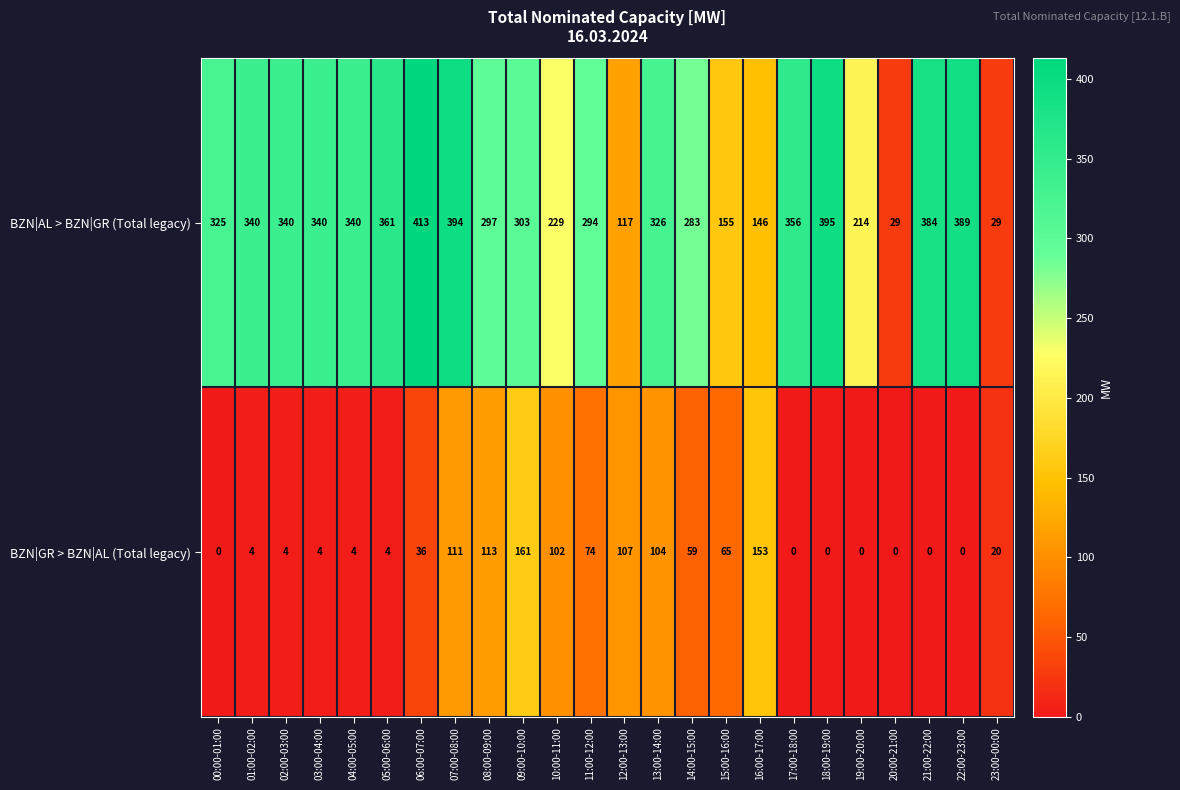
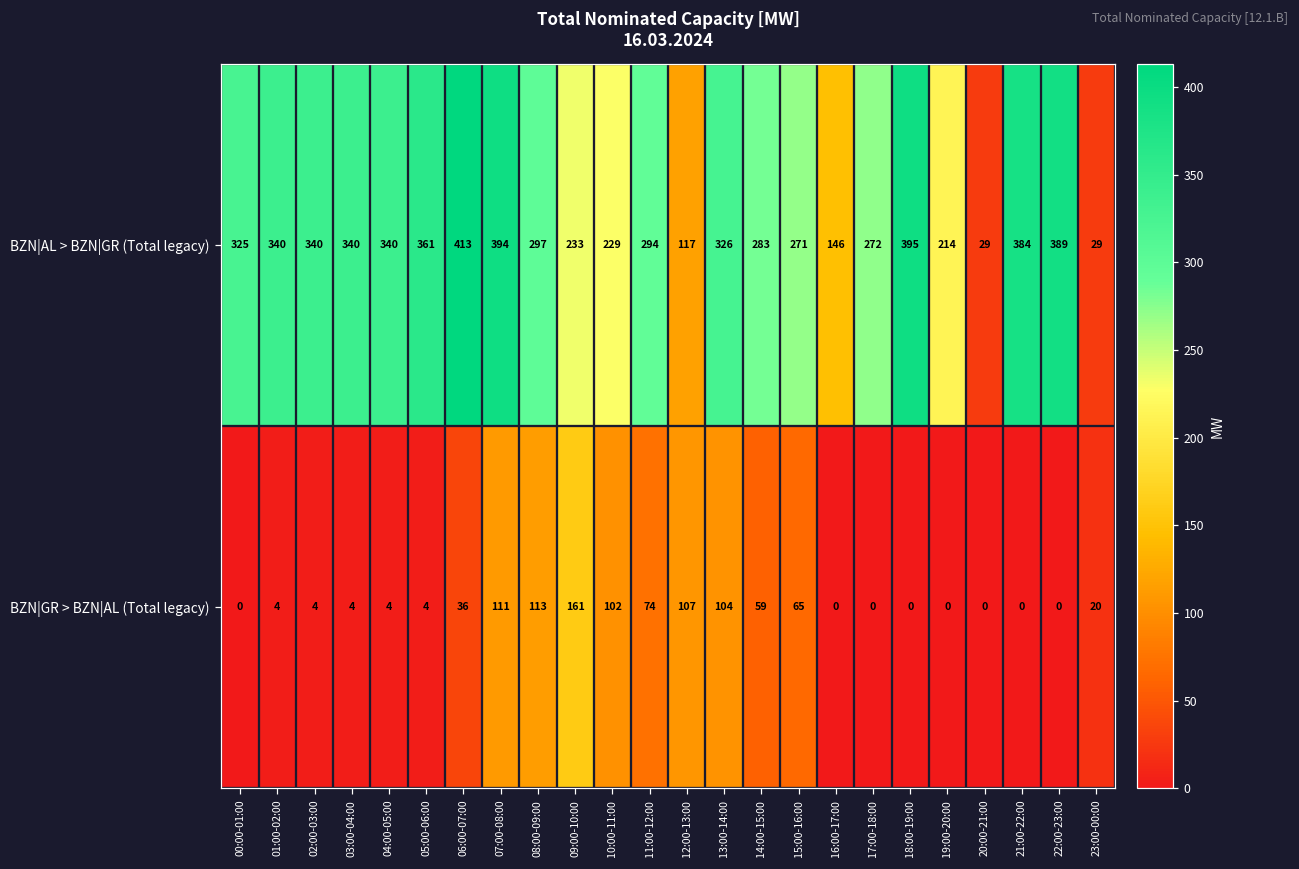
  {
    "BZN|AL > BZN|GR (Total legacy)": {
      "00:00-01:00": 325,
      "01:00-02:00": 340,
      "02:00-03:00": 340,
      "03:00-04:00": 340,
      "04:00-05:00": 340,
      "05:00-06:00": 361,
      "06:00-07:00": 413,
      "07:00-08:00": 394,
      "08:00-09:00": 297,
-     "09:00-10:00": 303,
+     "09:00-10:00": 233,
      "10:00-11:00": 229,
      "11:00-12:00": 294,
      "12:00-13:00": 117,
      "13:00-14:00": 326,
      "14:00-15:00": 283,
-     "15:00-16:00": 155,
+     "15:00-16:00": 271,
      "16:00-17:00": 146,
-     "17:00-18:00": 356,
+     "17:00-18:00": 272,
      "18:00-19:00": 395,
      "19:00-20:00": 214,
      "20:00-21:00": 29,
      "21:00-22:00": 384,
      "22:00-23:00": 389,
      "23:00-00:00": 29
    },
    "BZN|GR > BZN|AL (Total legacy)": {
      "00:00-01:00": 0,
      "01:00-02:00": 4,
      "02:00-03:00": 4,
      "03:00-04:00": 4,
      "04:00-05:00": 4,
      "05:00-06:00": 4,
      "06:00-07:00": 36,
      "07:00-08:00": 111,
      "08:00-09:00": 113,
      "09:00-10:00": 161,
      "10:00-11:00": 102,
      "11:00-12:00": 74,
      "12:00-13:00": 107,
      "13:00-14:00": 104,
      "14:00-15:00": 59,
      "15:00-16:00": 65,
-     "16:00-17:00": 153,
+     "16:00-17:00": 0,
      "17:00-18:00": 0,
      "18:00-19:00": 0,
      "19:00-20:00": 0,
      "20:00-21:00": 0,
      "21:00-22:00": 0,
      "22:00-23:00": 0,
      "23:00-00:00": 20
    }
  }
